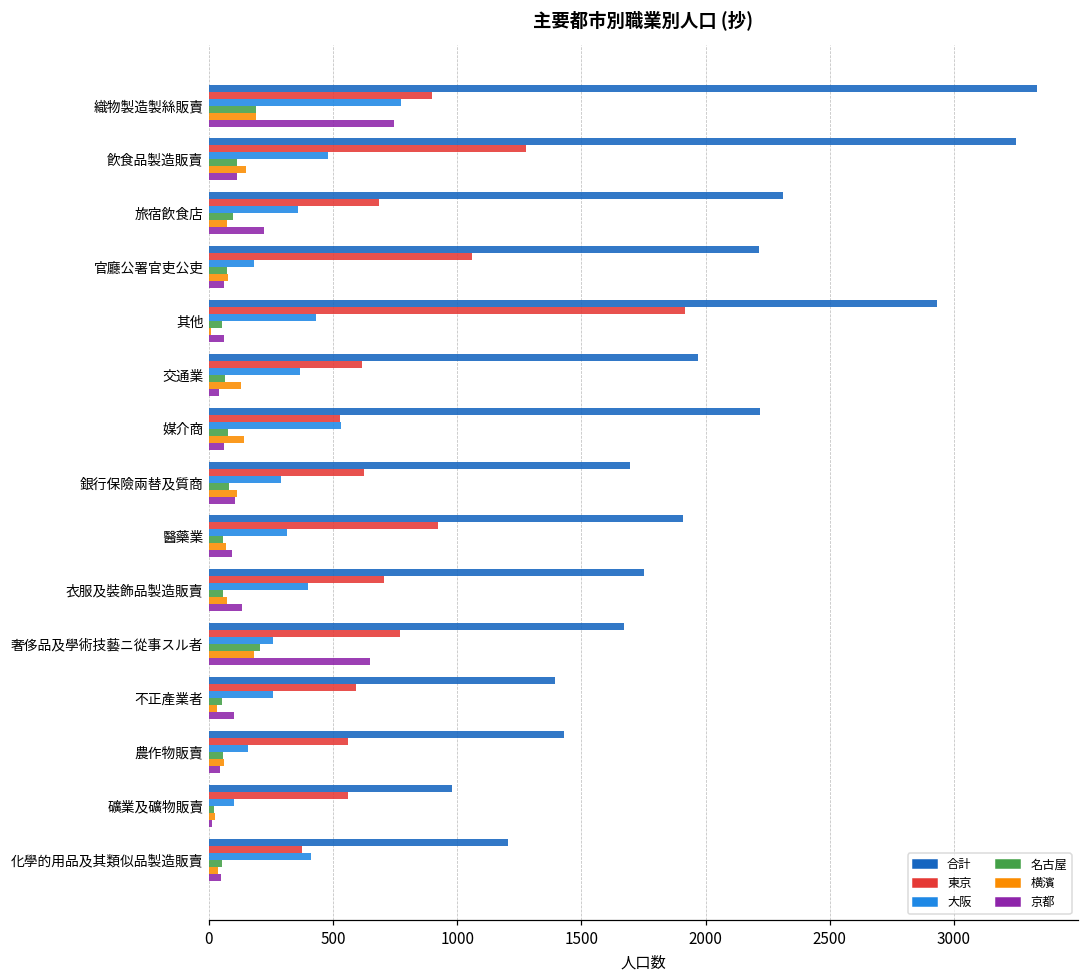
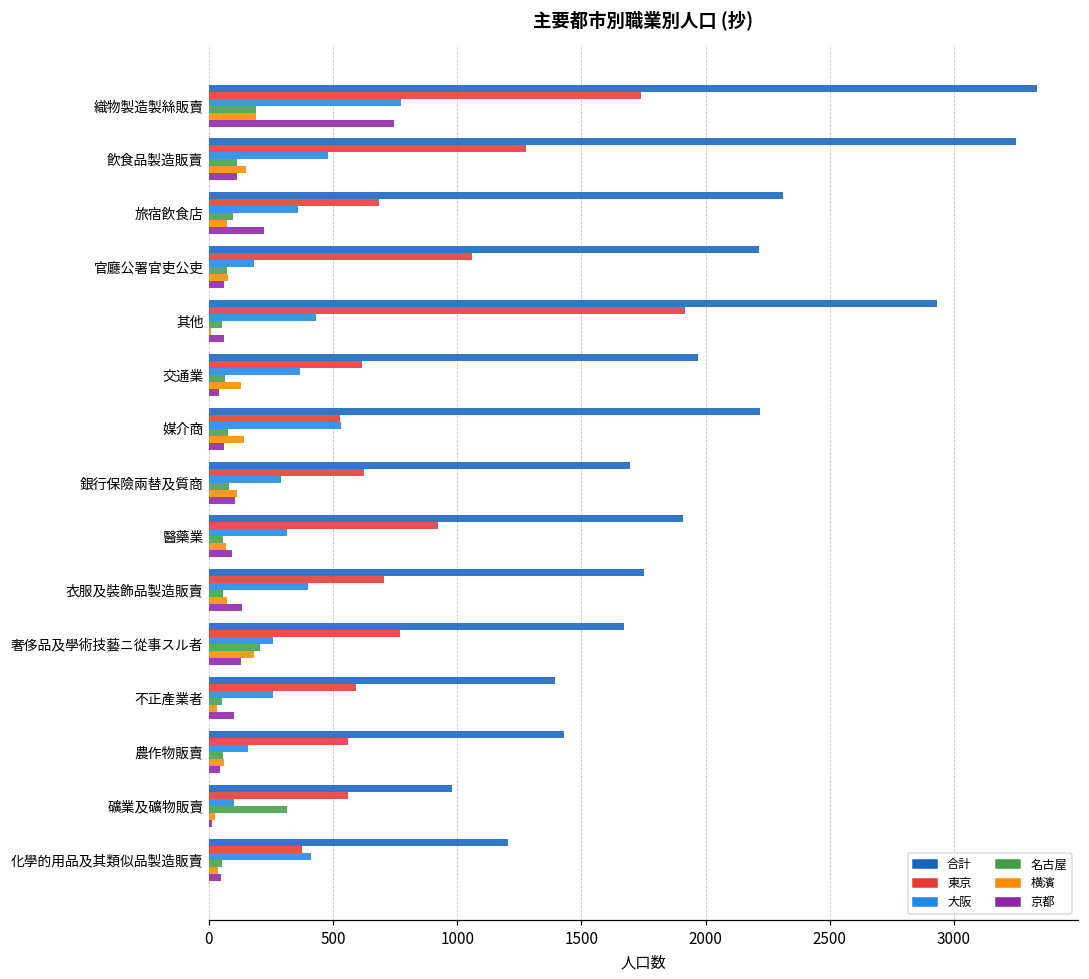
  {
    "東京": {
-     "織物製造製絲販賣": 900,
+     "織物製造製絲販賣": 1740,
      "飮食品製造販賣": 1280,
      "旅宿飮食店": 690,
      "官廳公署官吏公吏": 1060,
      "其他": 1920,
      "交通業": 620,
      "媒介商": 530,
      "銀行保險兩替及質商": 630,
      "醫藥業": 920,
      "衣服及裝飾品製造販賣": 710,
      "奢侈品及學術技藝ニ從事スル者": 770,
      "不正產業者": 590,
      "農作物販賣": 560,
      "礦業及礦物販賣": 560,
      "化學的用品及其類似品製造販賣": 380
    },
    "名古屋": {
      "織物製造製絲販賣": 190,
      "飮食品製造販賣": 110,
      "旅宿飮食店": 100,
      "官廳公署官吏公吏": 70,
      "其他": 50,
      "交通業": 70,
      "媒介商": 80,
      "銀行保險兩替及質商": 80,
      "醫藥業": 60,
      "衣服及裝飾品製造販賣": 60,
      "奢侈品及學術技藝ニ從事スル者": 210,
      "不正產業者": 50,
      "農作物販賣": 60,
-     "礦業及礦物販賣": 20,
+     "礦業及礦物販賣": 310,
      "化學的用品及其類似品製造販賣": 50
    },
    "横濱": {
      "織物製造製絲販賣": 190,
      "飮食品製造販賣": 150,
      "旅宿飮食店": 70,
      "官廳公署官吏公吏": 80,
      "交通業": 130,
      "媒介商": 140,
      "銀行保險兩替及質商": 120,
      "醫藥業": 70,
      "衣服及裝飾品製造販賣": 80,
      "奢侈品及學術技藝ニ從事スル者": 180,
      "不正產業者": 30,
      "農作物販賣": 60,
      "礦業及礦物販賣": 30,
      "化學的用品及其類似品製造販賣": 40
    },
    "京都": {
      "織物製造製絲販賣": 740,
      "飮食品製造販賣": 110,
      "旅宿飮食店": 220,
      "官廳公署官吏公吏": 60,
      "其他": 60,
      "交通業": 40,
      "媒介商": 60,
      "銀行保險兩替及質商": 110,
      "醫藥業": 100,
      "衣服及裝飾品製造販賣": 130,
-     "奢侈品及學術技藝ニ從事スル者": 650,
+     "奢侈品及學術技藝ニ從事スル者": 130,
      "不正產業者": 100,
      "農作物販賣": 50,
      "礦業及礦物販賣": 10,
      "化學的用品及其類似品製造販賣": 50
    }
  }
